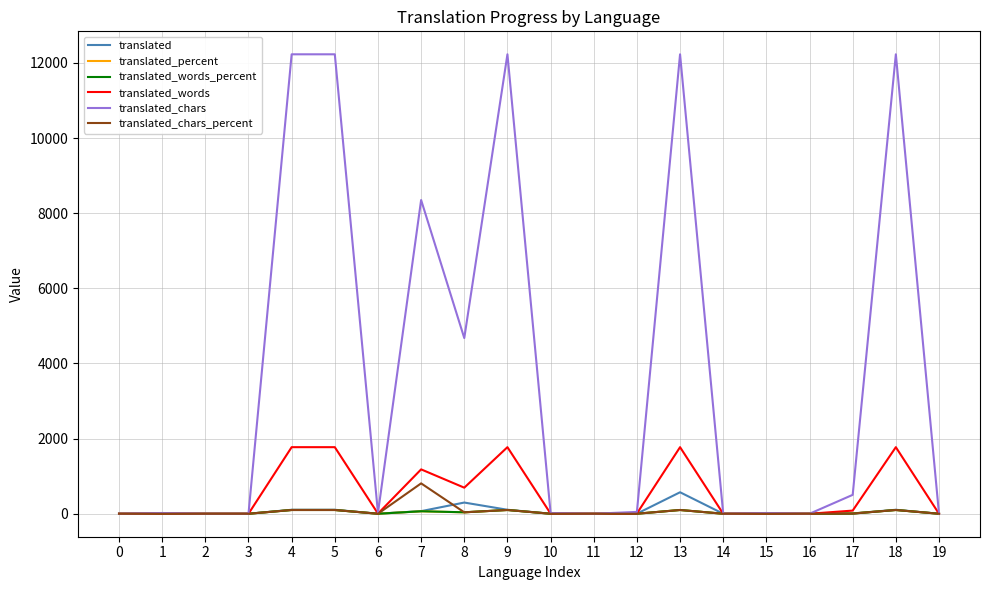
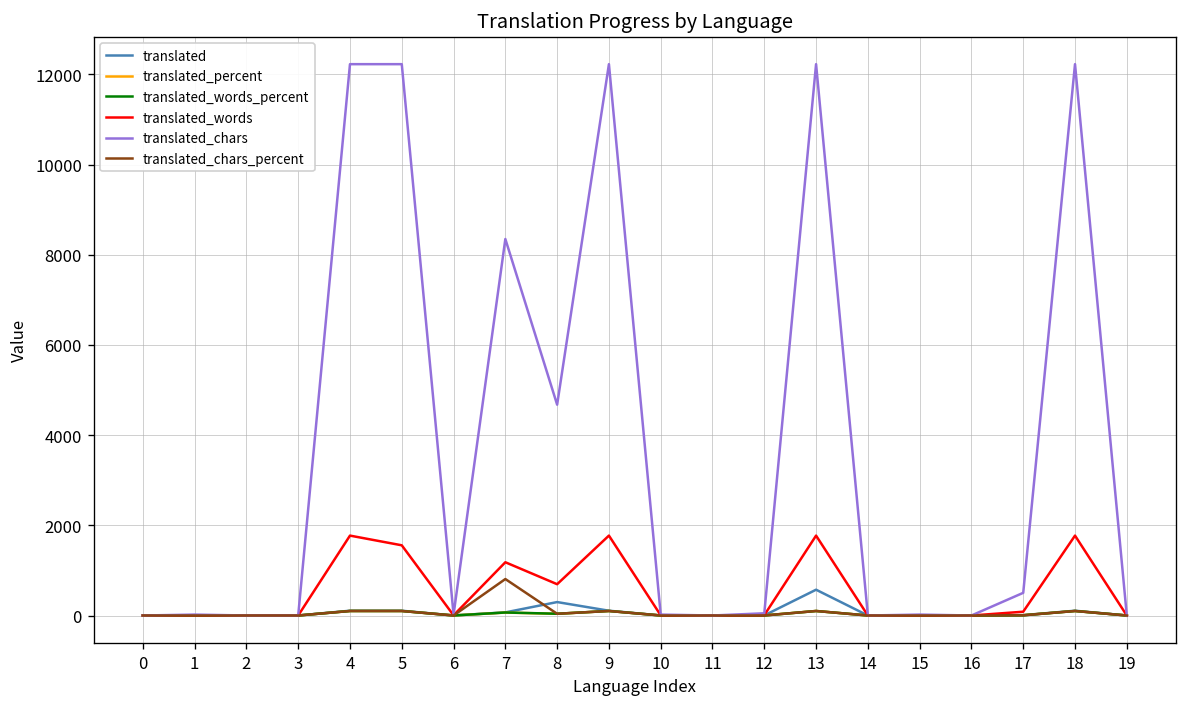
  {
    "translated": {
      "8": 300,
      "13": 600
    },
    "translated_words": {
      "4": 1800,
-     "5": 1800,
+     "5": 1600,
      "7": 1200,
      "8": 700,
      "9": 1800,
      "13": 1800,
      "17": 100,
      "18": 1800
    },
    "translated_chars": {
      "4": 12200,
      "5": 12200,
      "7": 8400,
      "8": 4700,
      "9": 12200,
      "13": 12200,
      "17": 500,
      "18": 12200
    },
    "translated_chars_percent": {
      "7": 800
    }
  }
